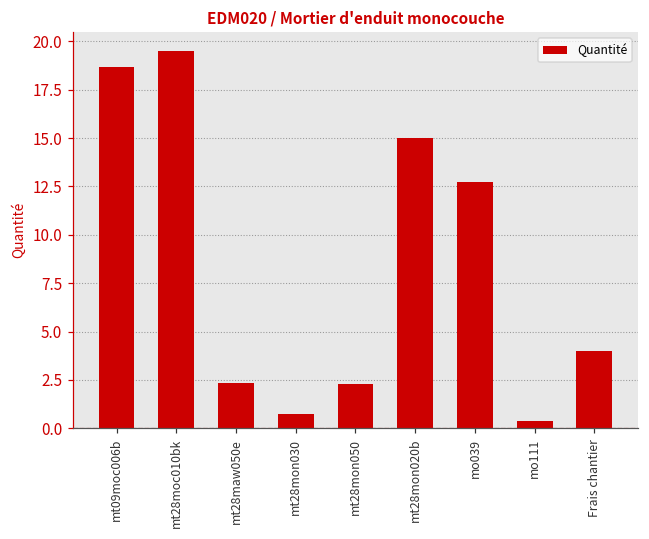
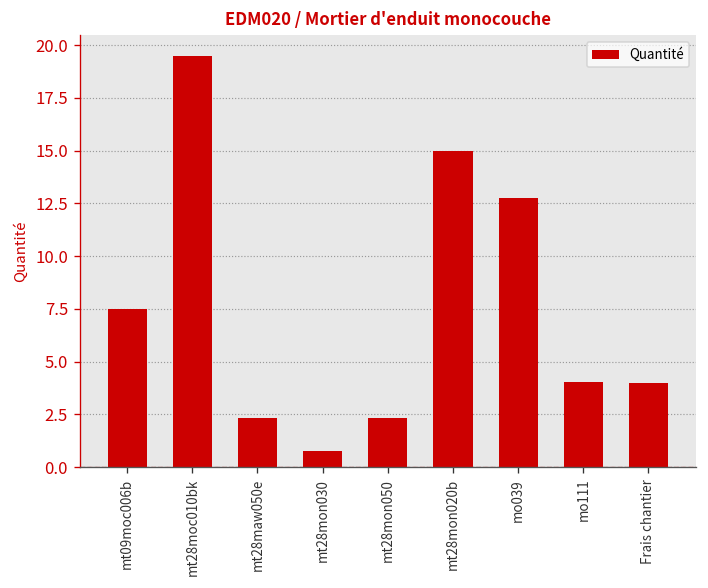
  {
-   "mt09moc006b": 18.7,
+   "mt09moc006b": 7.5,
    "mt28moc010bk": 19.5,
    "mt28maw050e": 2.3,
    "mt28mon030": 0.8,
    "mt28mon050": 2.3,
    "mt28mon020b": 15.0,
    "mo039": 12.7,
-   "mo111": 0.4,
+   "mo111": 4.0,
    "Frais chantier": 4.0
  }
